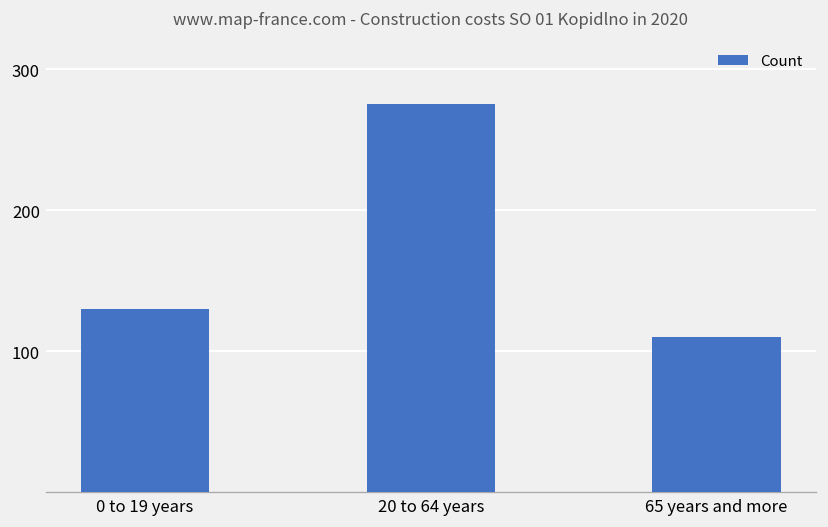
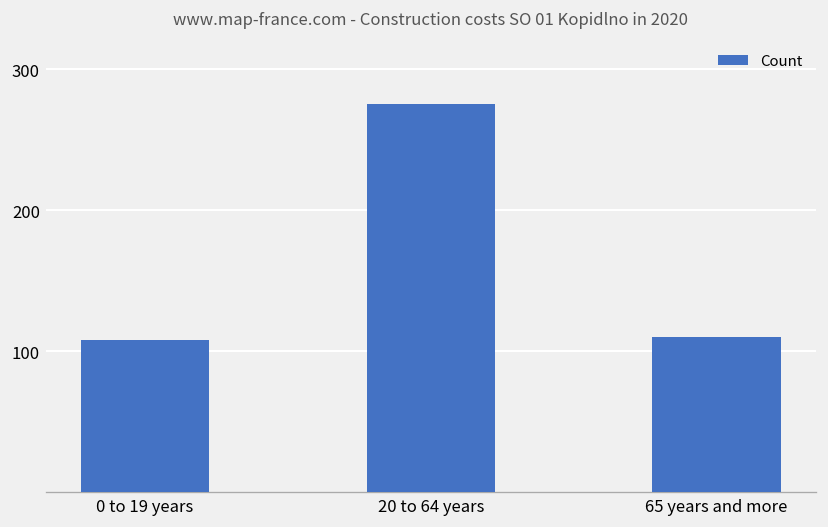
  {
-   "0 to 19 years": 130,
+   "0 to 19 years": 108,
    "20 to 64 years": 275,
    "65 years and more": 110
  }
